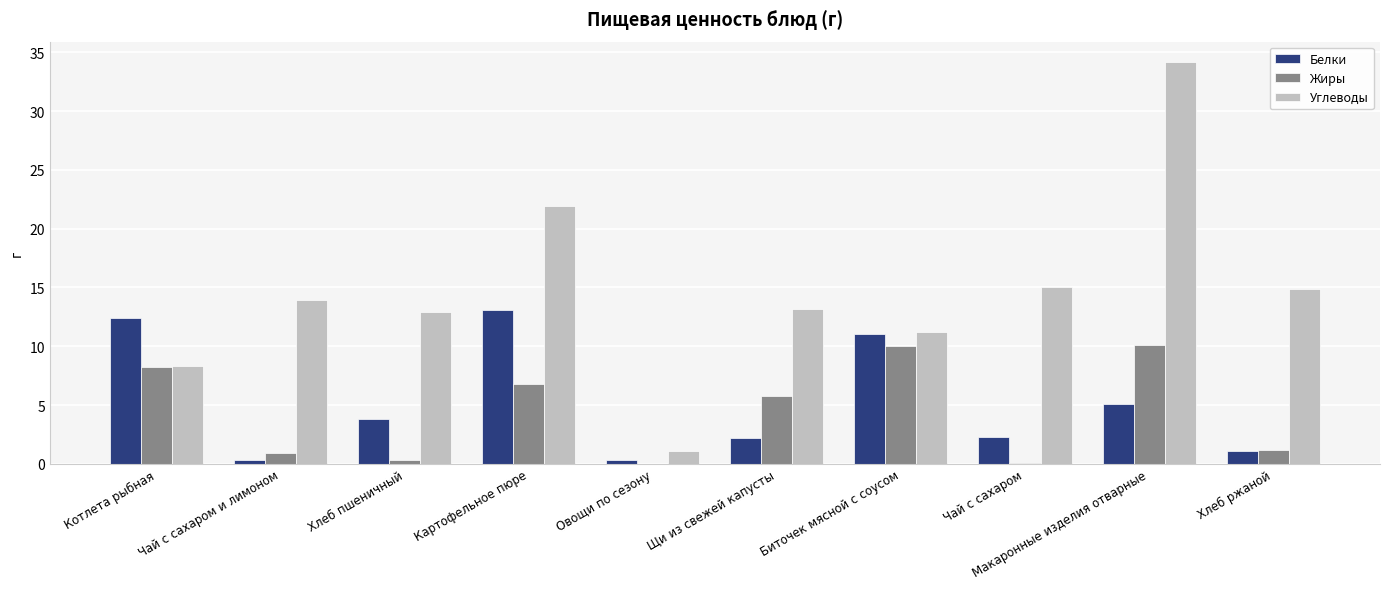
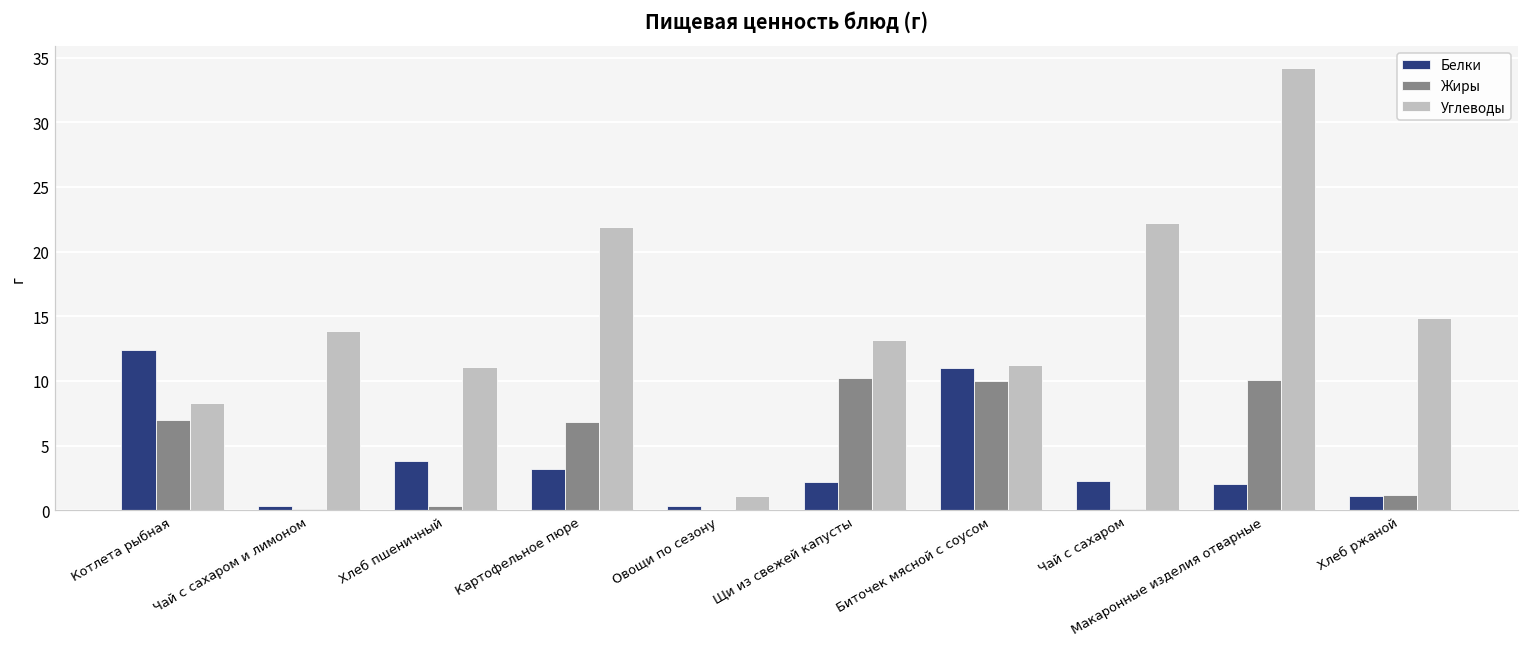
  {
    "Белки": {
      "Котлета рыбная": 12.4,
      "Чай с сахаром и лимоном": 0.3,
      "Хлеб пшеничный": 3.8,
-     "Картофельное пюре": 13.1,
+     "Картофельное пюре": 3.2,
      "Овощи по сезону": 0.3,
      "Щи из свежей капусты": 2.2,
      "Биточек мясной с соусом": 11.0,
      "Чай с сахаром": 2.3,
-     "Макаронные изделия отварные": 5.1,
+     "Макаронные изделия отварные": 2.0,
      "Хлеб ржаной": 1.1
    },
    "Жиры": {
-     "Котлета рыбная": 8.2,
-     "Чай с сахаром и лимоном": 0.9,
+     "Котлета рыбная": 7.0,
+     "Чай с сахаром и лимоном": 0.1,
      "Хлеб пшеничный": 0.3,
      "Картофельное пюре": 6.8,
      "Овощи по сезону": 0.0,
-     "Щи из свежей капусты": 5.8,
+     "Щи из свежей капусты": 10.2,
      "Биточек мясной с соусом": 10.0,
      "Макаронные изделия отварные": 10.1,
      "Хлеб ржаной": 1.2
    },
    "Углеводы": {
      "Котлета рыбная": 8.3,
      "Чай с сахаром и лимоном": 13.9,
-     "Хлеб пшеничный": 12.9,
+     "Хлеб пшеничный": 11.1,
      "Картофельное пюре": 21.9,
      "Овощи по сезону": 1.1,
      "Щи из свежей капусты": 13.2,
      "Биточек мясной с соусом": 11.2,
-     "Чай с сахаром": 15.0,
+     "Чай с сахаром": 22.2,
      "Макаронные изделия отварные": 34.2,
      "Хлеб ржаной": 14.9
    }
  }
